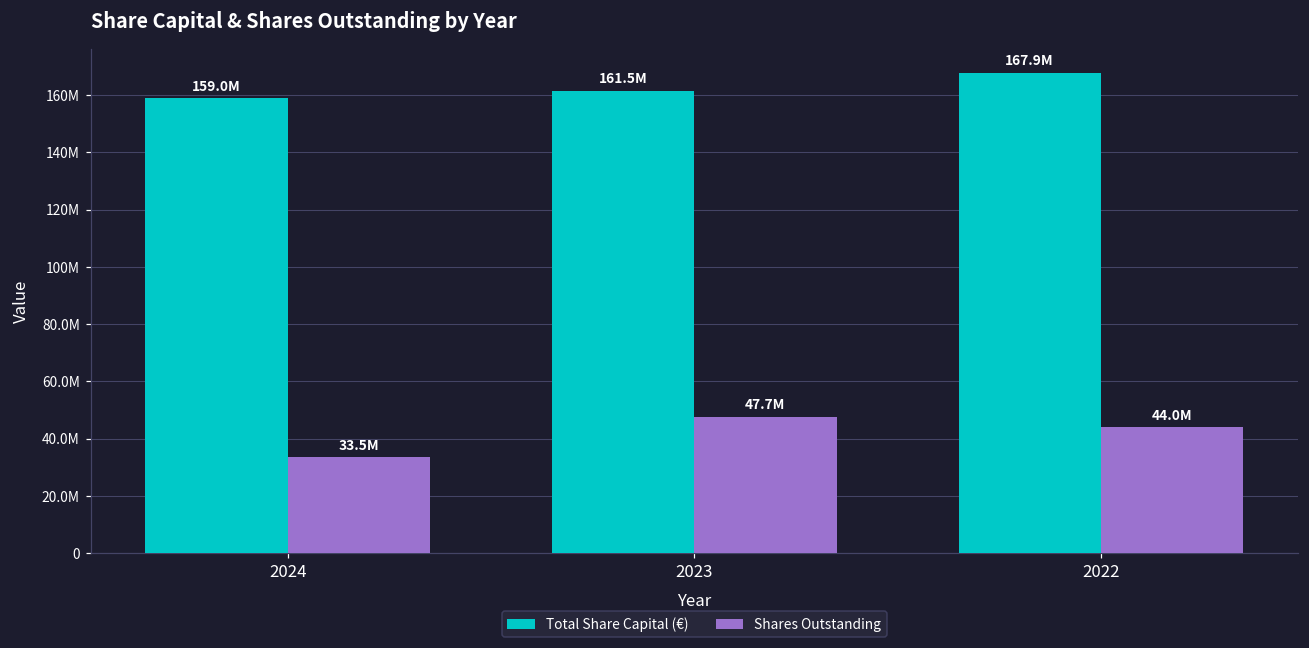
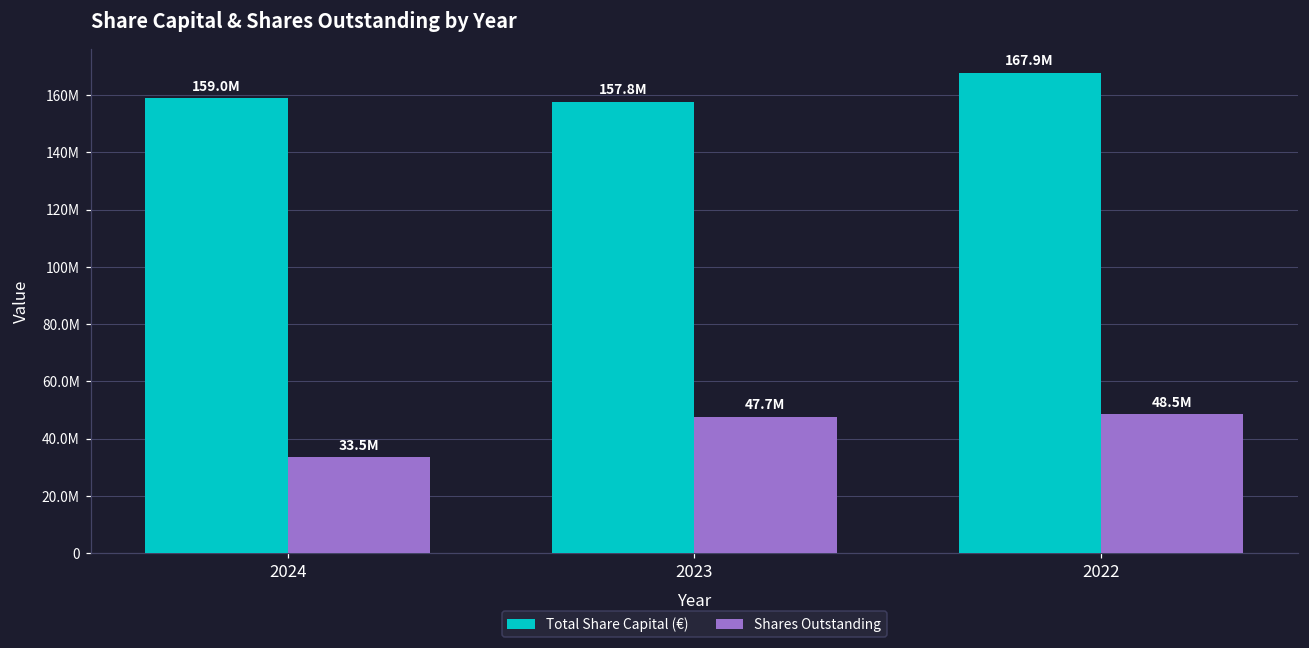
  {
    "Total Share Capital (€)": {
      "2024": "159.0M",
-     "2023": "161.5M",
+     "2023": "157.8M",
      "2022": "167.9M"
    },
    "Shares Outstanding": {
      "2024": "33.5M",
      "2023": "47.7M",
-     "2022": "44.0M"
+     "2022": "48.5M"
    }
  }
